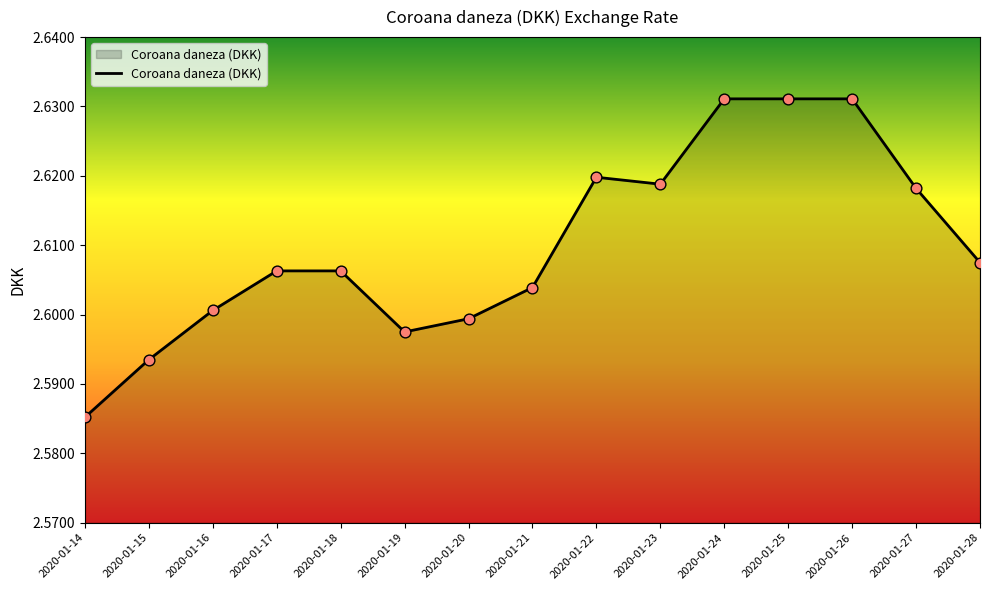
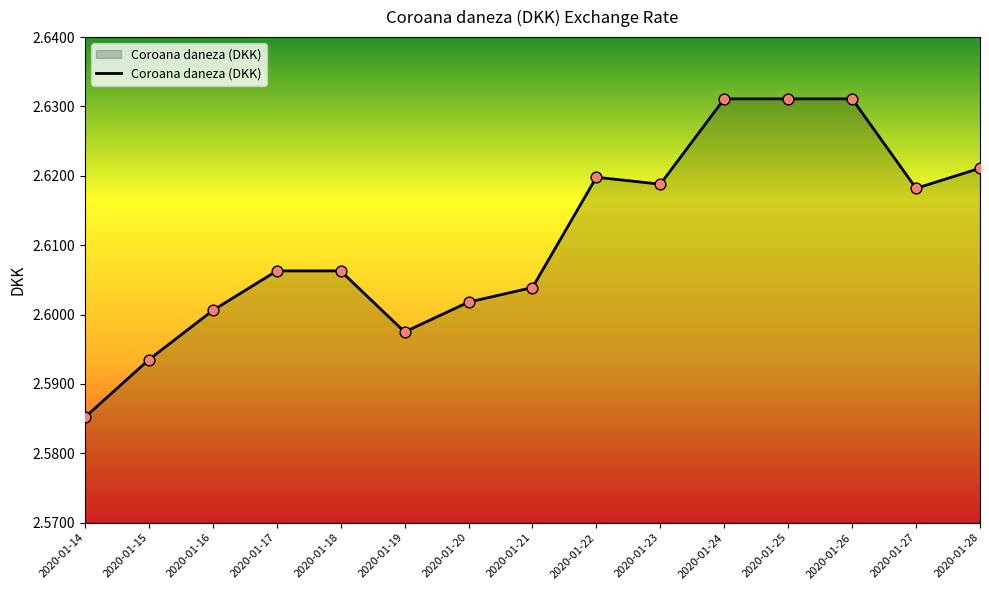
  {
    "2020-01-14": 2.585,
    "2020-01-15": 2.594,
    "2020-01-16": 2.601,
    "2020-01-17": 2.606,
    "2020-01-18": 2.606,
    "2020-01-19": 2.598,
-   "2020-01-20": 2.599,
+   "2020-01-20": 2.602,
    "2020-01-21": 2.604,
    "2020-01-22": 2.620,
    "2020-01-23": 2.619,
    "2020-01-24": 2.631,
    "2020-01-25": 2.631,
    "2020-01-26": 2.631,
    "2020-01-27": 2.618,
-   "2020-01-28": 2.608
+   "2020-01-28": 2.621
  }
